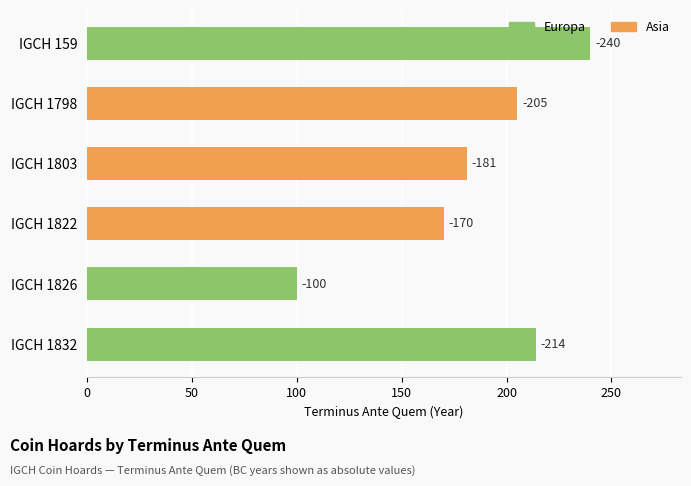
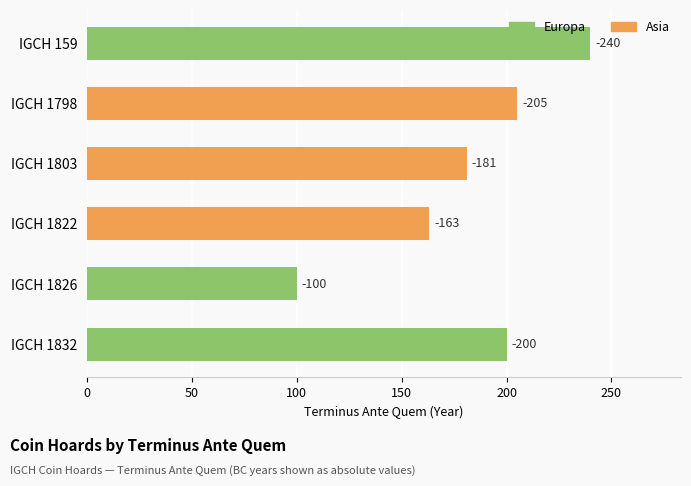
  {
-   "IGCH 1822": -170,
-   "IGCH 1832": -214
+   "IGCH 1822": -163,
+   "IGCH 1832": -200
  }
